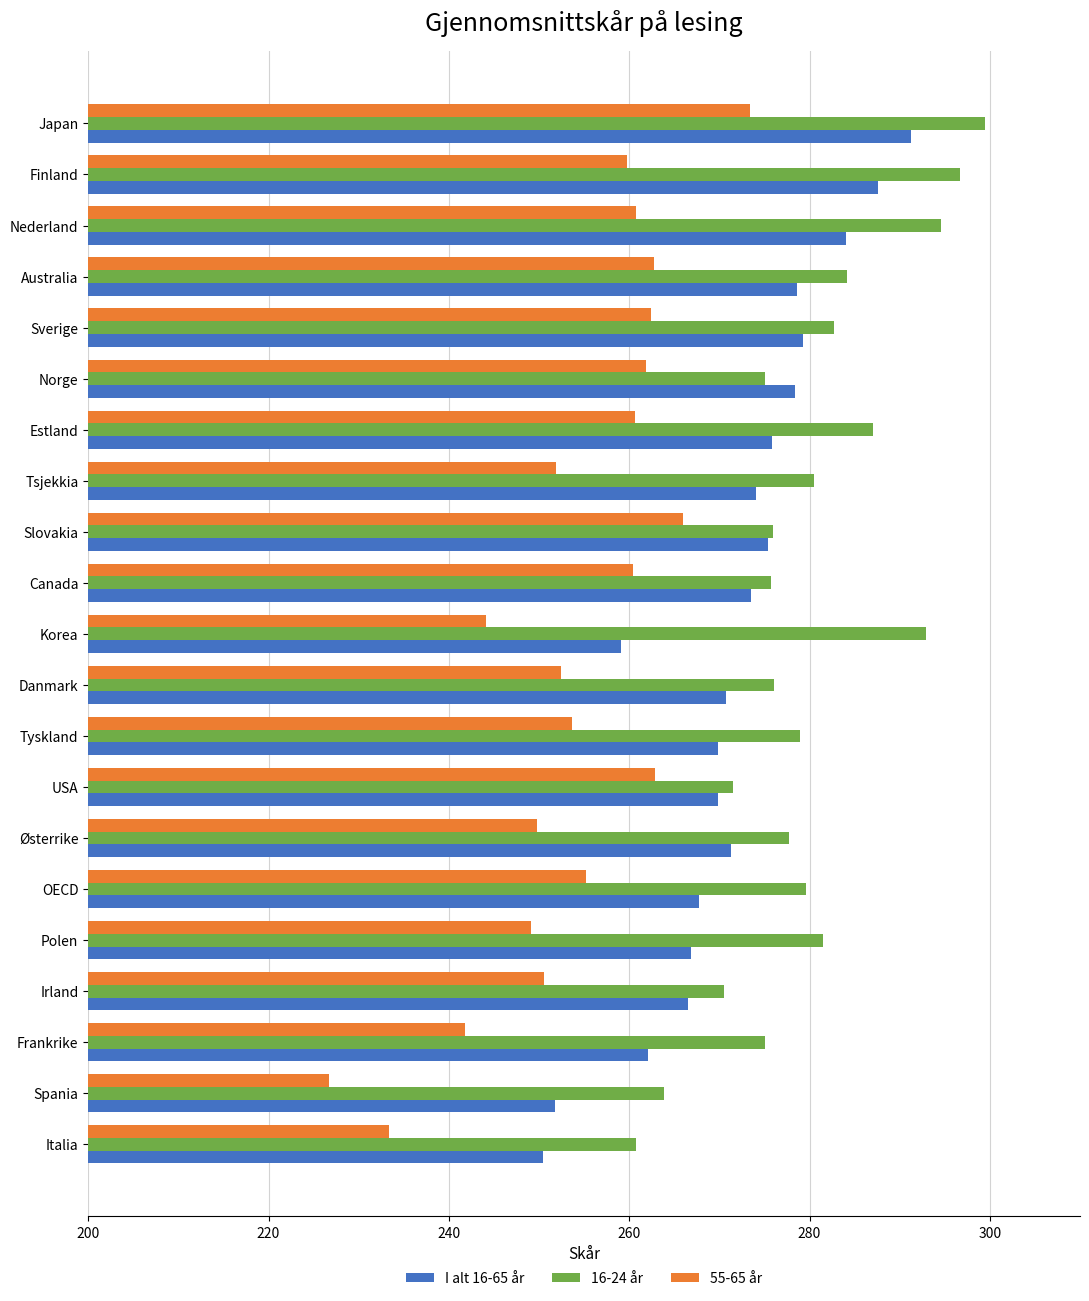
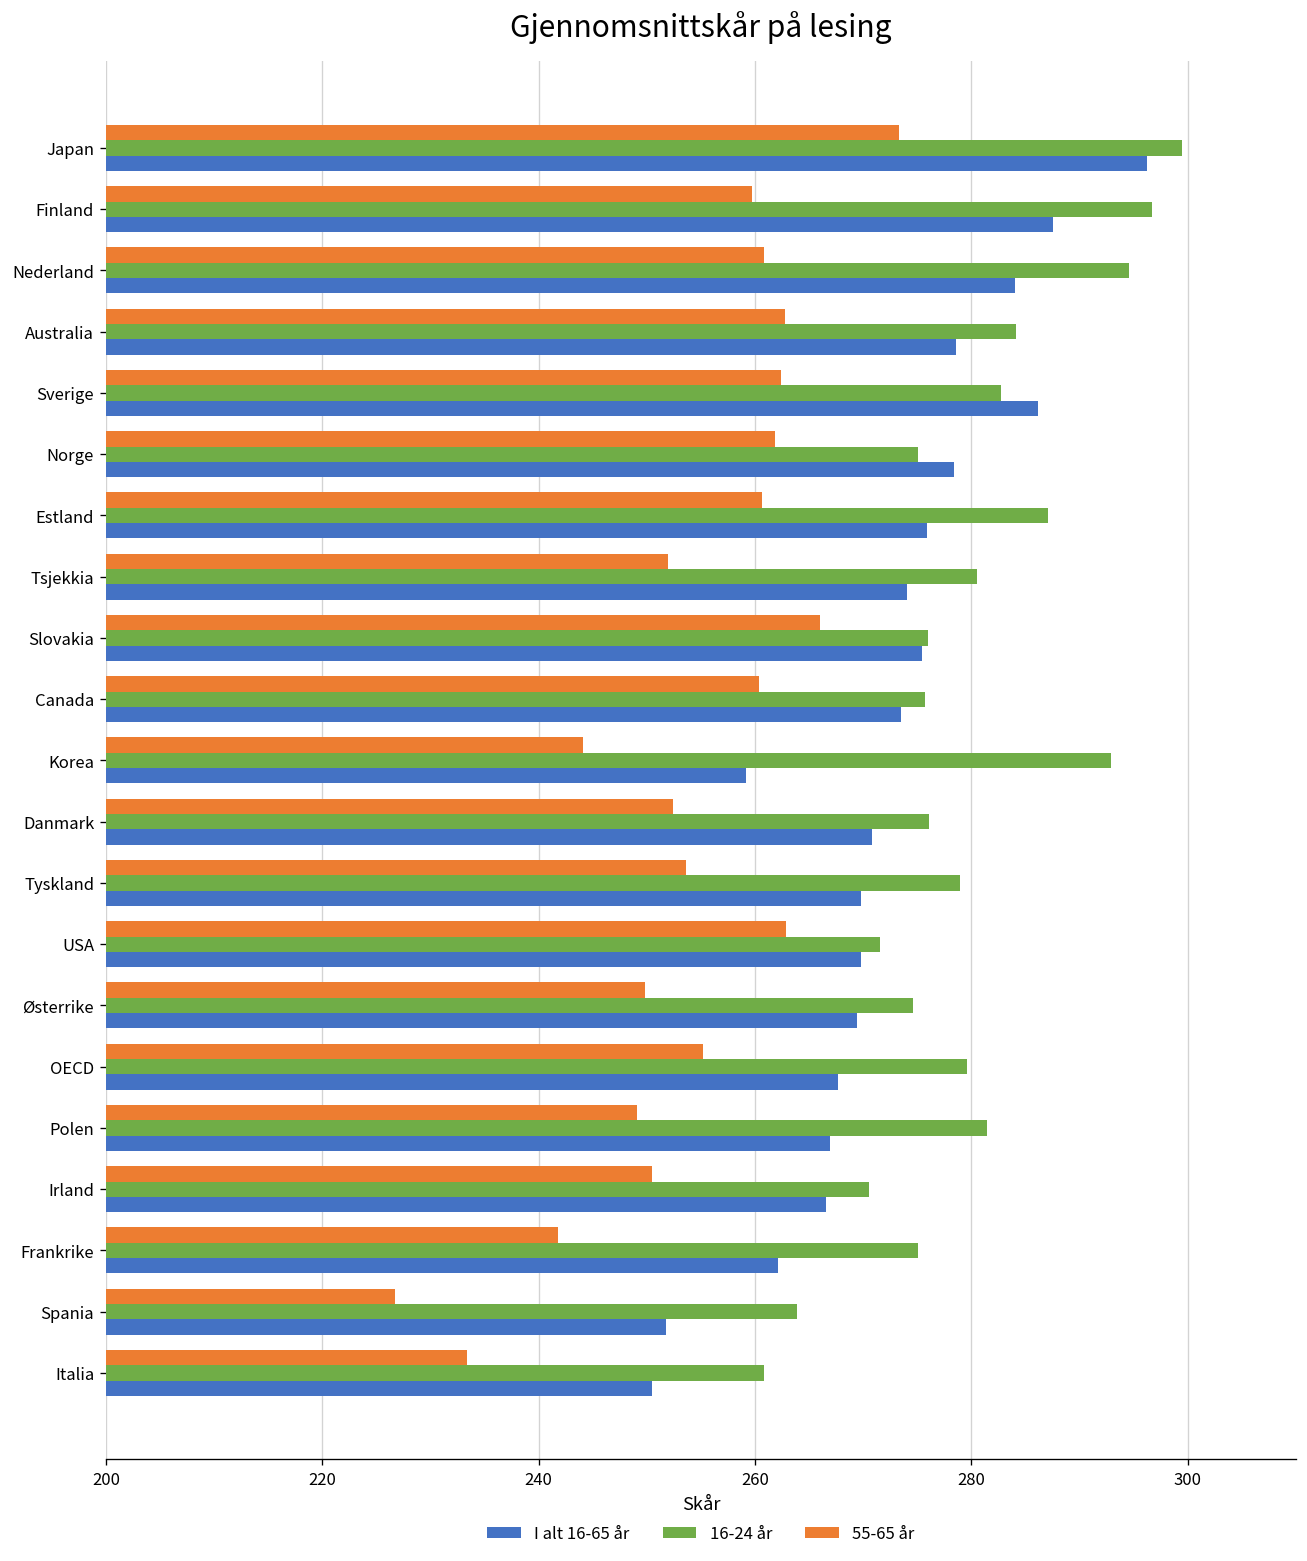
  {
    "I alt 16-65 år": {
-     "Japan": 291,
+     "Japan": 296,
      "Finland": 288,
      "Nederland": 284,
      "Australia": 279,
-     "Sverige": 279,
+     "Sverige": 286,
      "Norge": 278,
      "Estland": 276,
      "Tsjekkia": 274,
      "Slovakia": 275,
      "Canada": 273,
      "Korea": 259,
      "Danmark": 271,
      "Tyskland": 270,
      "USA": 270,
-     "Østerrike": 271,
+     "Østerrike": 269,
      "OECD": 268,
      "Polen": 267,
      "Irland": 267,
      "Frankrike": 262,
      "Spania": 252,
      "Italia": 250
    },
    "16-24 år": {
      "Japan": 299,
      "Finland": 297,
      "Nederland": 295,
      "Australia": 284,
      "Sverige": 283,
      "Norge": 275,
      "Estland": 287,
      "Tsjekkia": 281,
      "Slovakia": 276,
      "Canada": 276,
      "Korea": 293,
      "Danmark": 276,
      "Tyskland": 279,
      "USA": 272,
-     "Østerrike": 278,
+     "Østerrike": 275,
      "OECD": 280,
      "Polen": 281,
      "Irland": 271,
      "Frankrike": 275,
      "Spania": 264,
      "Italia": 261
    },
    "55-65 år": {
      "Japan": 273,
      "Finland": 260,
      "Nederland": 261,
      "Australia": 263,
      "Sverige": 262,
      "Norge": 262,
      "Estland": 261,
      "Tsjekkia": 252,
      "Slovakia": 266,
      "Canada": 260,
      "Korea": 244,
      "Danmark": 252,
      "Tyskland": 254,
      "USA": 263,
      "Østerrike": 250,
      "OECD": 255,
      "Polen": 249,
      "Irland": 251,
      "Frankrike": 242,
      "Spania": 227,
      "Italia": 233
    }
  }
